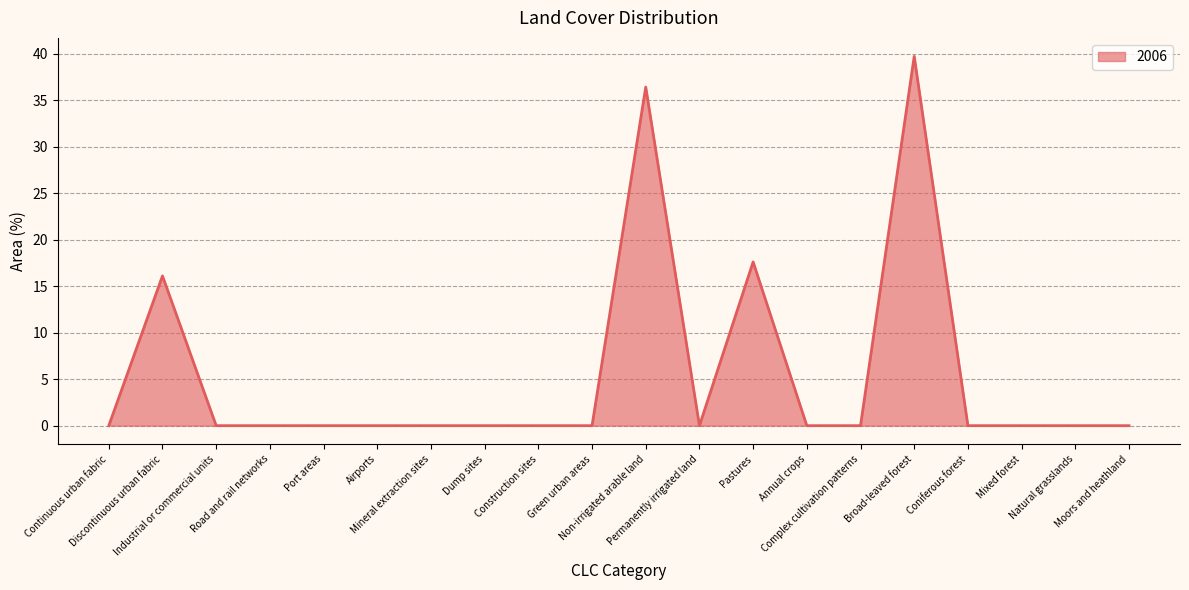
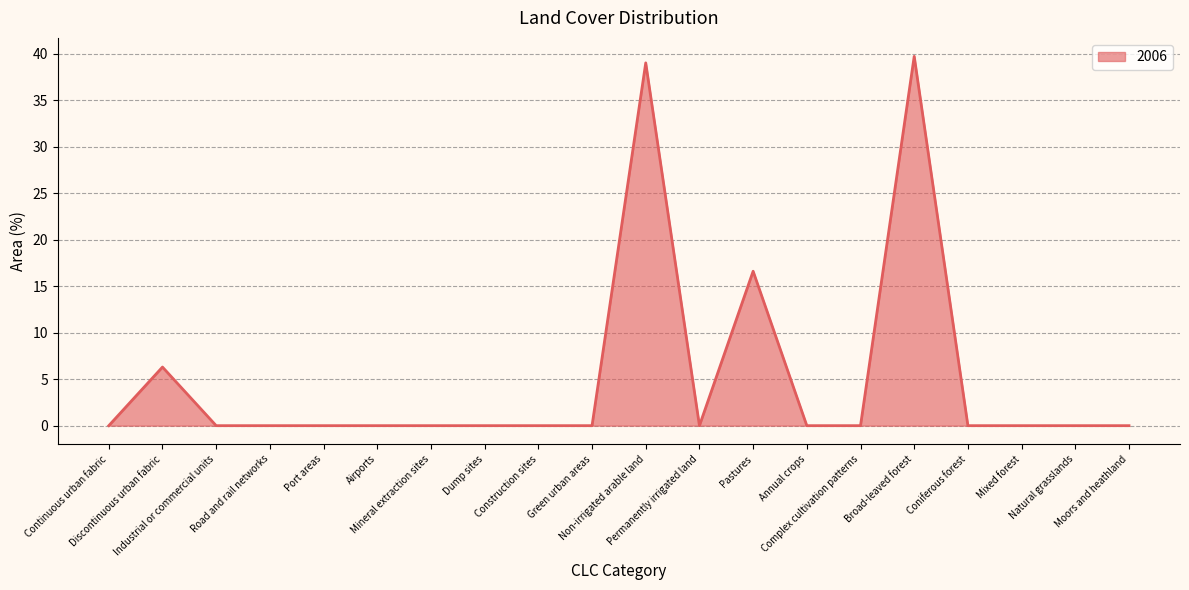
  {
    "Continuous urban fabric": 0,
-   "Discontinuous urban fabric": 16,
+   "Discontinuous urban fabric": 6,
    "Industrial or commercial units": 0,
    "Road and rail networks": 0,
    "Port areas": 0,
    "Airports": 0,
    "Mineral extraction sites": 0,
    "Dump sites": 0,
    "Construction sites": 0,
    "Green urban areas": 0,
-   "Non-irrigated arable land": 36,
+   "Non-irrigated arable land": 39,
    "Permanently irrigated land": 0,
-   "Pastures": 18,
+   "Pastures": 17,
    "Annual crops": 0,
    "Complex cultivation patterns": 0,
    "Broad-leaved forest": 40,
    "Coniferous forest": 0,
    "Mixed forest": 0,
    "Natural grasslands": 0,
    "Moors and heathland": 0
  }
